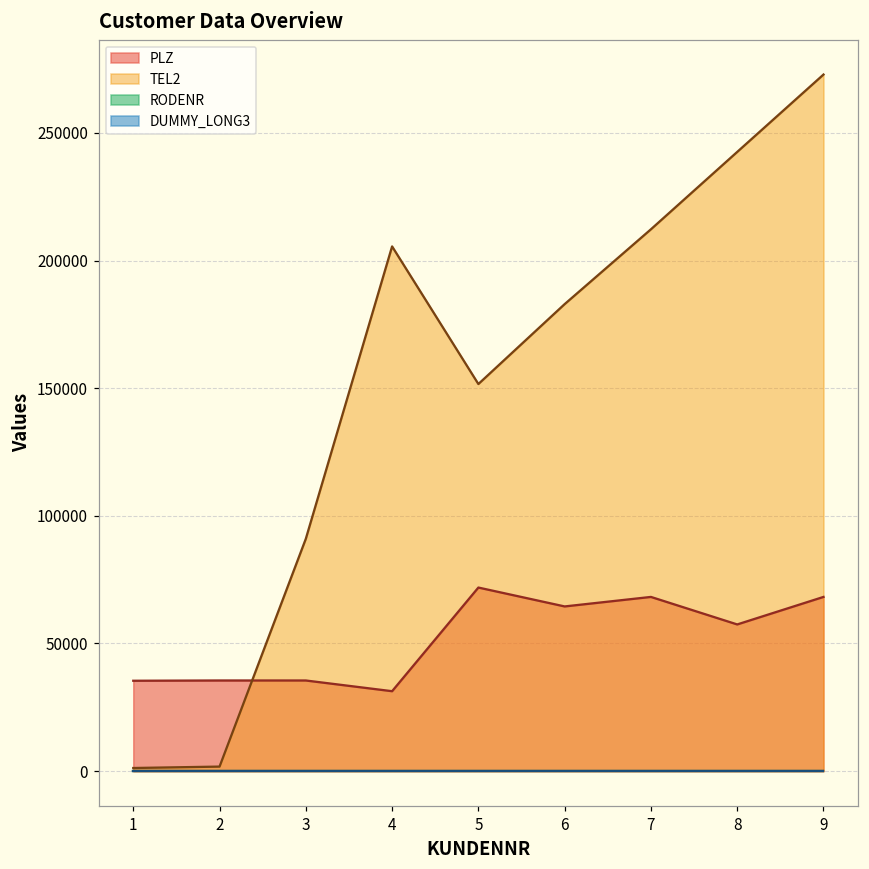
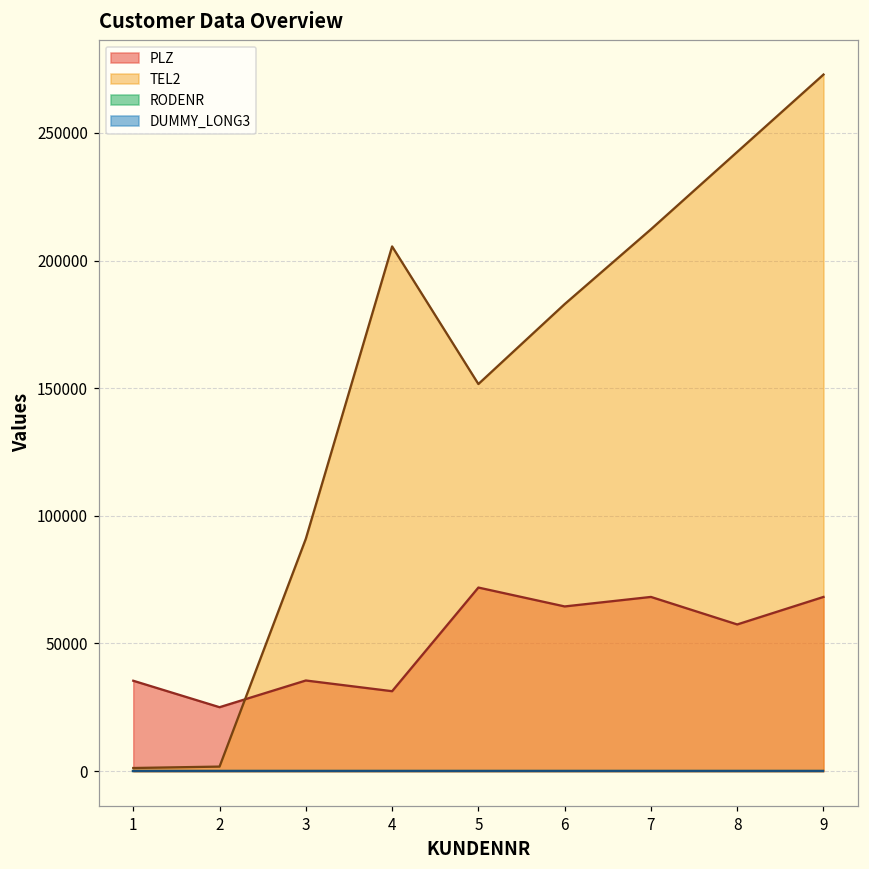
  {
    "PLZ": {
      "1": 35000,
-     "2": 36000,
+     "2": 25000,
      "3": 36000,
      "4": 31000,
      "5": 72000,
      "6": 65000,
      "7": 68000,
      "8": 57000,
      "9": 68000
    },
    "TEL2": {
      "1": 1000,
      "2": 2000,
      "3": 91000,
      "4": 206000,
      "5": 152000,
      "6": 183000,
      "7": 212000,
      "8": 243000,
      "9": 273000
    },
    "DUMMY_LONG3": {
      "1": 0,
      "2": 0,
      "3": 0,
      "4": 0,
      "5": 0,
      "6": 0,
      "7": 0,
      "8": 0,
      "9": 0
    }
  }
